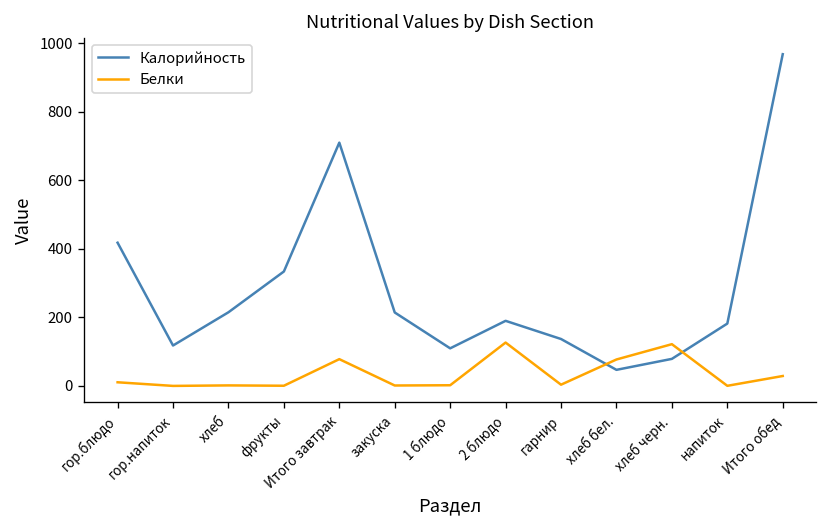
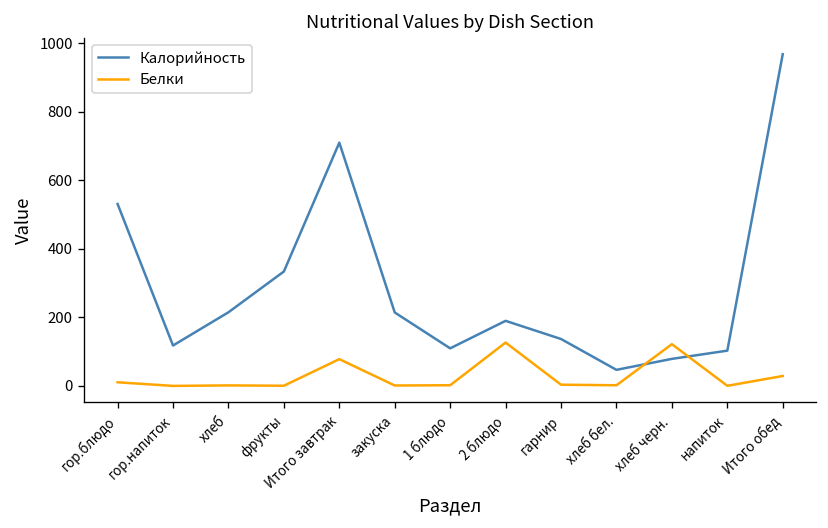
  {
    "Калорийность": {
-     "гор.блюдо": 420,
+     "гор.блюдо": 530,
      "гор.напиток": 120,
      "хлеб": 220,
      "фрукты": 330,
      "Итого завтрак": 710,
      "закуска": 210,
      "1 блюдо": 110,
      "2 блюдо": 190,
      "гарнир": 140,
      "хлеб бел.": 50,
      "хлеб черн.": 80,
-     "напиток": 180,
+     "напиток": 100,
      "Итого обед": 970
    },
    "Белки": {
      "гор.блюдо": 10,
      "гор.напиток": 0,
      "хлеб": 0,
      "фрукты": 0,
      "Итого завтрак": 80,
      "закуска": 0,
      "1 блюдо": 0,
      "2 блюдо": 130,
      "гарнир": 0,
-     "хлеб бел.": 80,
+     "хлеб бел.": 0,
      "хлеб черн.": 120,
      "напиток": 0,
      "Итого обед": 30
    }
  }
